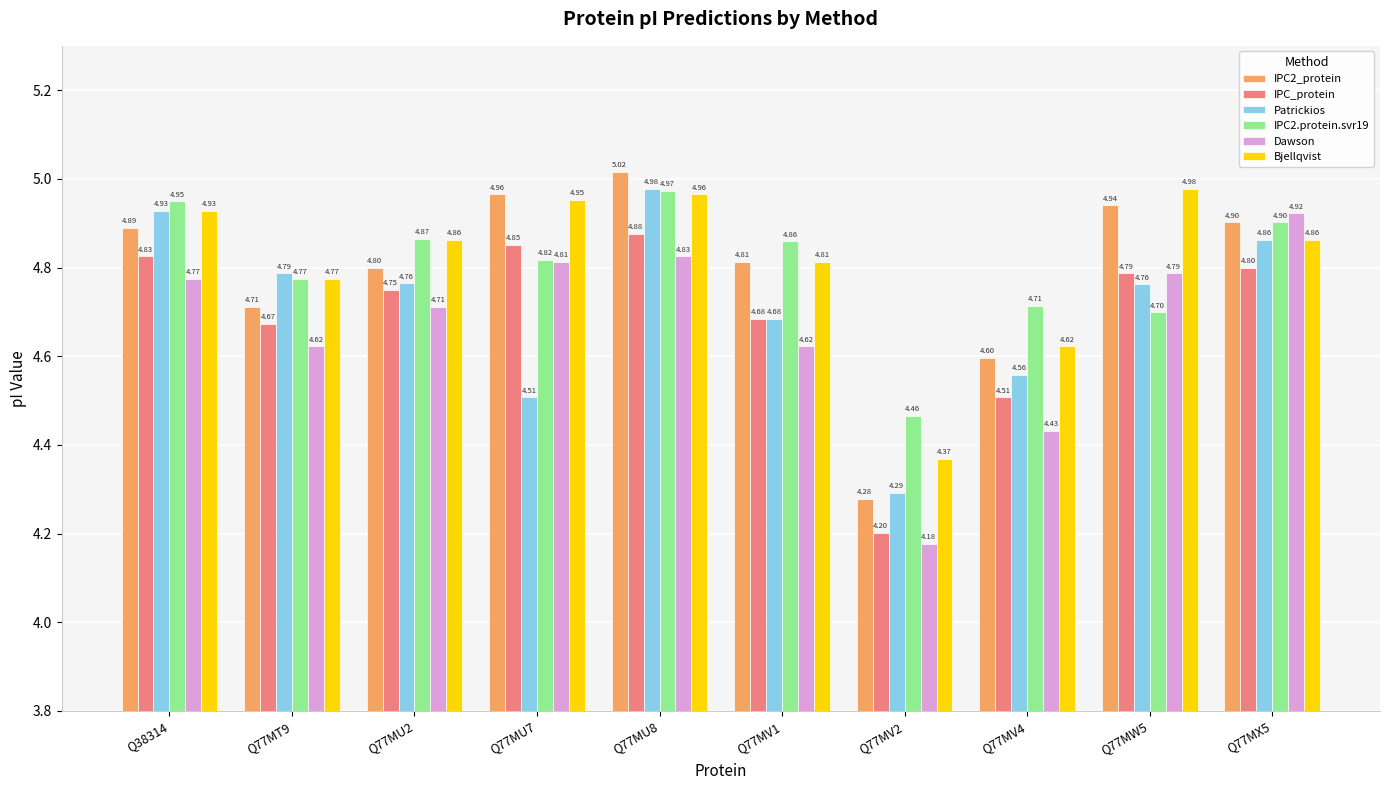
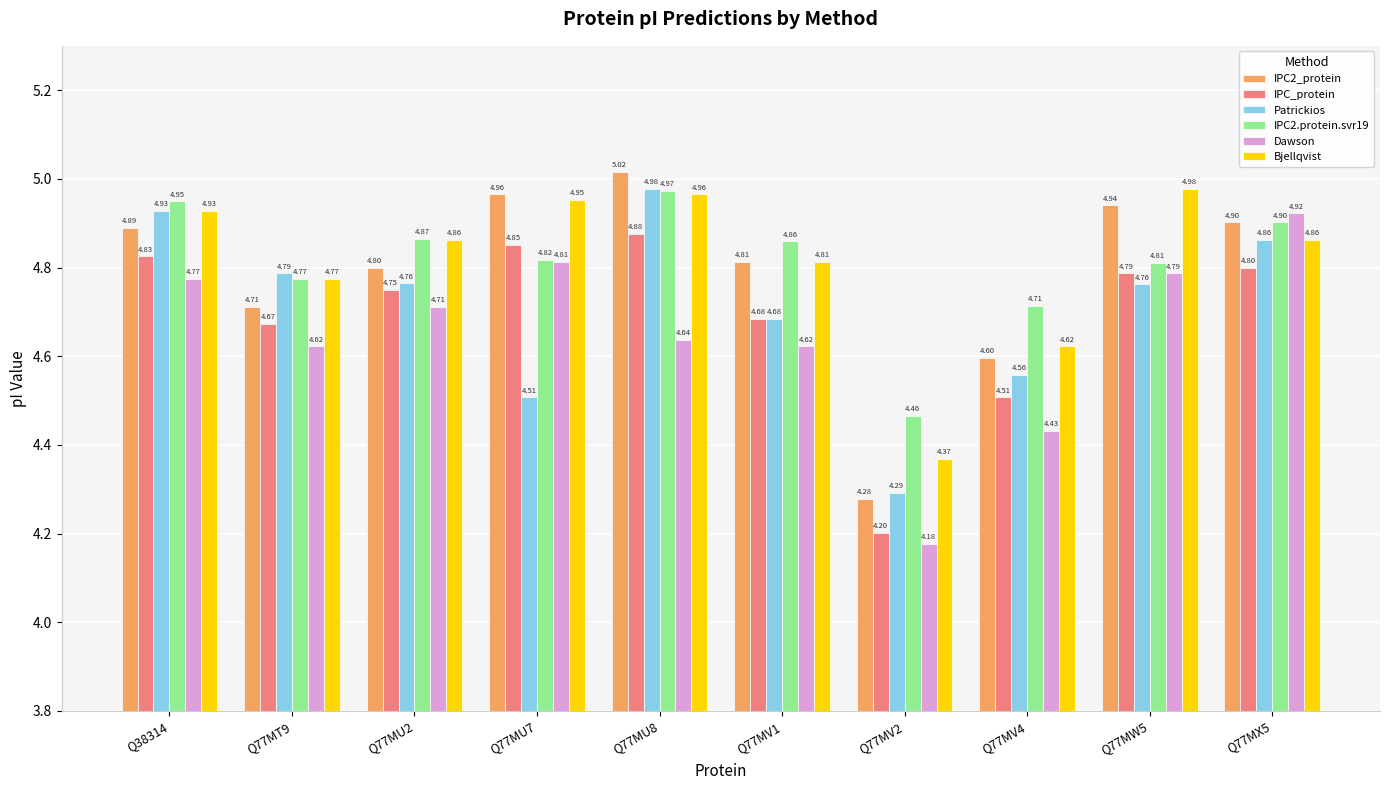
  {
    "Patrickios": {
      "Q38314": 4.93,
      "Q77MT9": 4.79,
      "Q77MU2": 4.76,
      "Q77MU7": 4.51,
      "Q77MU8": 4.98,
      "Q77MV1": 4.68,
      "Q77MV2": 4.29,
      "Q77MV4": 4.56,
      "Q77MW5": 4.76,
      "Q77MX5": 4.86
    },
    "IPC2.protein.svr19": {
      "Q38314": 4.95,
      "Q77MT9": 4.77,
      "Q77MU2": 4.87,
      "Q77MU7": 4.82,
      "Q77MU8": 4.97,
      "Q77MV1": 4.86,
      "Q77MV2": 4.46,
      "Q77MV4": 4.71,
-     "Q77MW5": 4.70,
+     "Q77MW5": 4.81,
      "Q77MX5": 4.90
    },
    "Dawson": {
      "Q38314": 4.77,
      "Q77MT9": 4.62,
      "Q77MU2": 4.71,
      "Q77MU7": 4.81,
-     "Q77MU8": 4.83,
+     "Q77MU8": 4.64,
      "Q77MV1": 4.62,
      "Q77MV2": 4.18,
      "Q77MV4": 4.43,
      "Q77MW5": 4.79,
      "Q77MX5": 4.92
    },
    "Bjellqvist": {
      "Q38314": 4.93,
      "Q77MT9": 4.77,
      "Q77MU2": 4.86,
      "Q77MU7": 4.95,
      "Q77MU8": 4.96,
      "Q77MV1": 4.81,
      "Q77MV2": 4.37,
      "Q77MV4": 4.62,
      "Q77MW5": 4.98,
      "Q77MX5": 4.86
    }
  }
